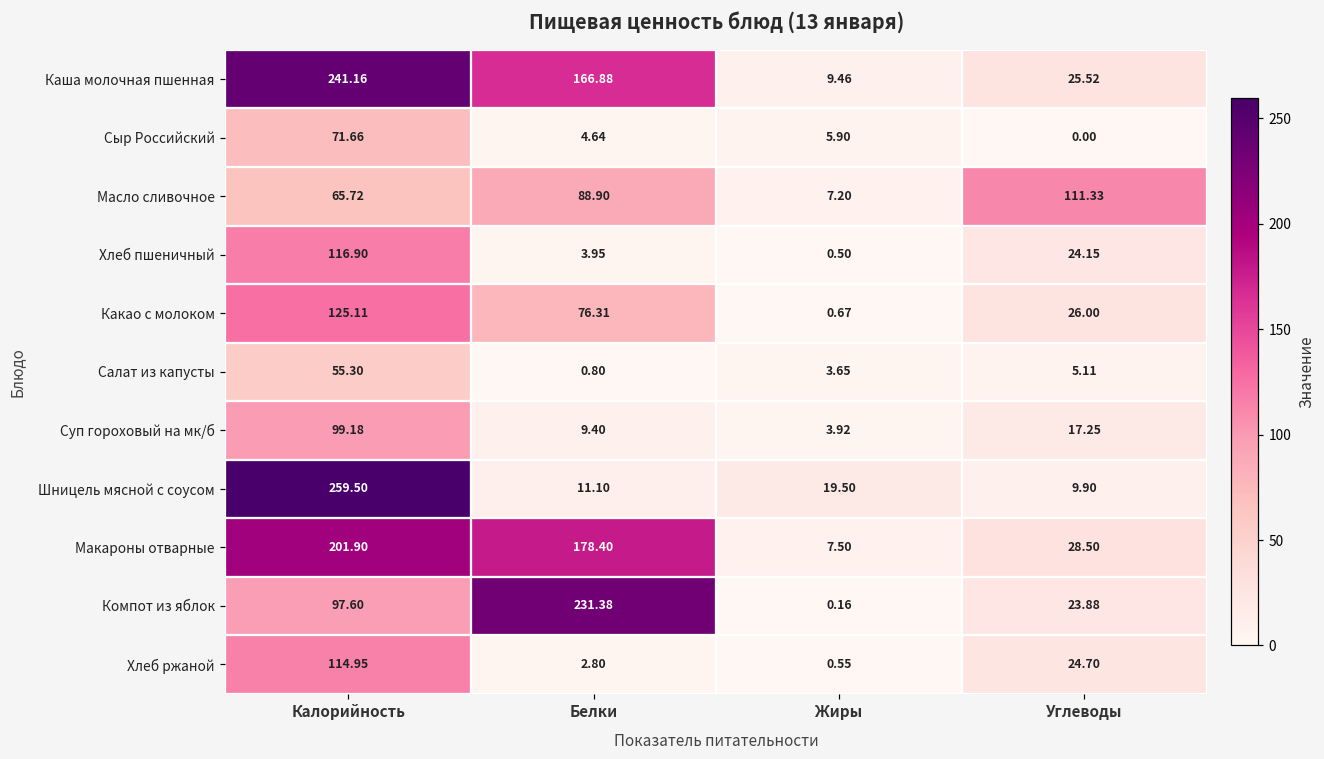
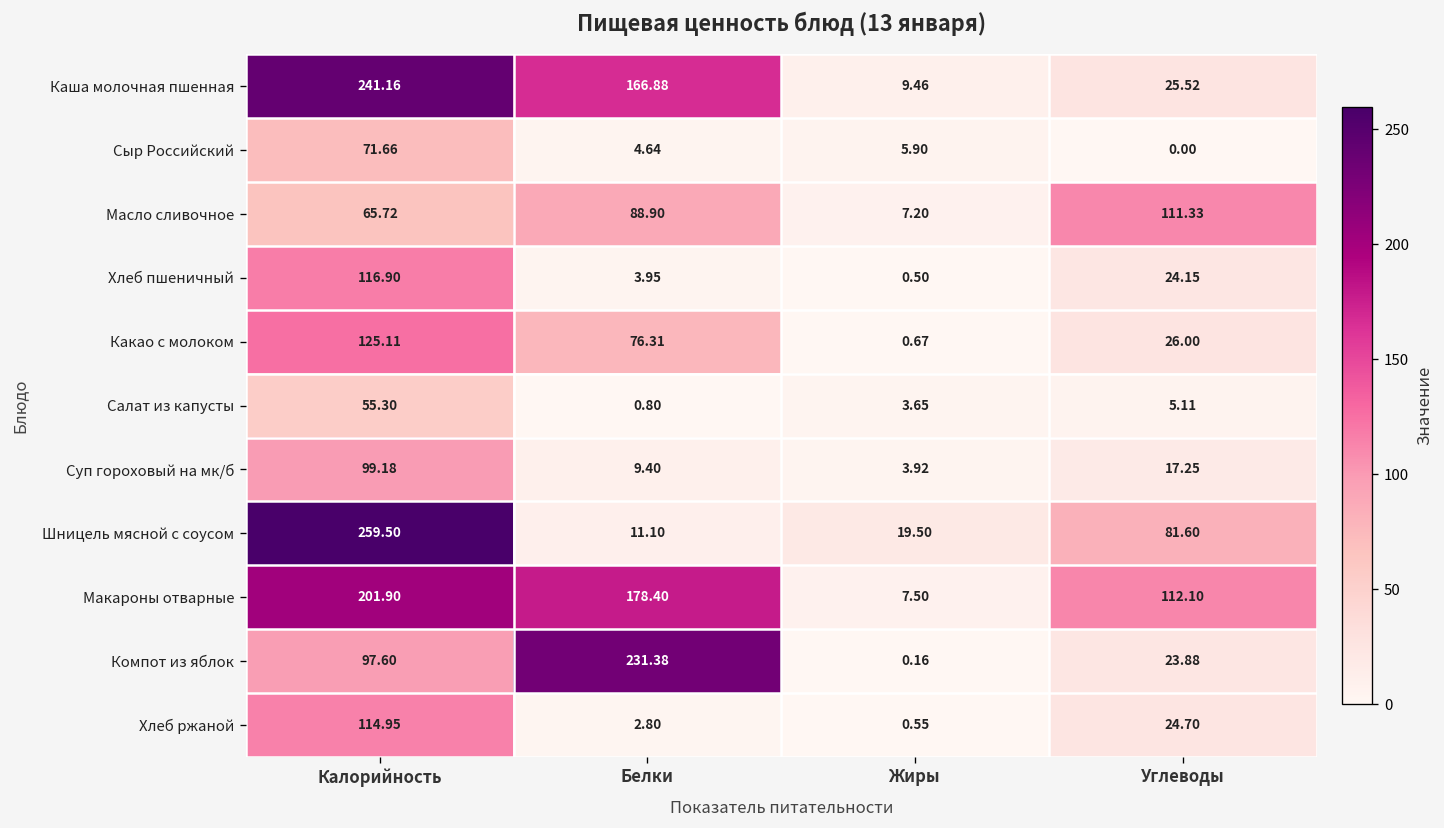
  {
    "Каша молочная пшенная": {
      "Калорийность": 241.16,
      "Белки": 166.88,
      "Жиры": 9.46,
      "Углеводы": 25.52
    },
    "Сыр Российский": {
      "Калорийность": 71.66,
      "Белки": 4.64,
      "Жиры": 5.90,
      "Углеводы": 0.00
    },
    "Масло сливочное": {
      "Калорийность": 65.72,
      "Белки": 88.90,
      "Жиры": 7.20,
      "Углеводы": 111.33
    },
    "Хлеб пшеничный": {
      "Калорийность": 116.90,
      "Белки": 3.95,
      "Жиры": 0.50,
      "Углеводы": 24.15
    },
    "Какао с молоком": {
      "Калорийность": 125.11,
      "Белки": 76.31,
      "Жиры": 0.67,
      "Углеводы": 26.00
    },
    "Салат из капусты": {
      "Калорийность": 55.30,
      "Белки": 0.80,
      "Жиры": 3.65,
      "Углеводы": 5.11
    },
    "Суп гороховый на мк/б": {
      "Калорийность": 99.18,
      "Белки": 9.40,
      "Жиры": 3.92,
      "Углеводы": 17.25
    },
    "Шницель мясной с соусом": {
      "Калорийность": 259.50,
      "Белки": 11.10,
      "Жиры": 19.50,
-     "Углеводы": 9.90
+     "Углеводы": 81.60
    },
    "Макароны отварные": {
      "Калорийность": 201.90,
      "Белки": 178.40,
      "Жиры": 7.50,
-     "Углеводы": 28.50
+     "Углеводы": 112.10
    },
    "Компот из яблок": {
      "Калорийность": 97.60,
      "Белки": 231.38,
      "Жиры": 0.16,
      "Углеводы": 23.88
    },
    "Хлеб ржаной": {
      "Калорийность": 114.95,
      "Белки": 2.80,
      "Жиры": 0.55,
      "Углеводы": 24.70
    }
  }
